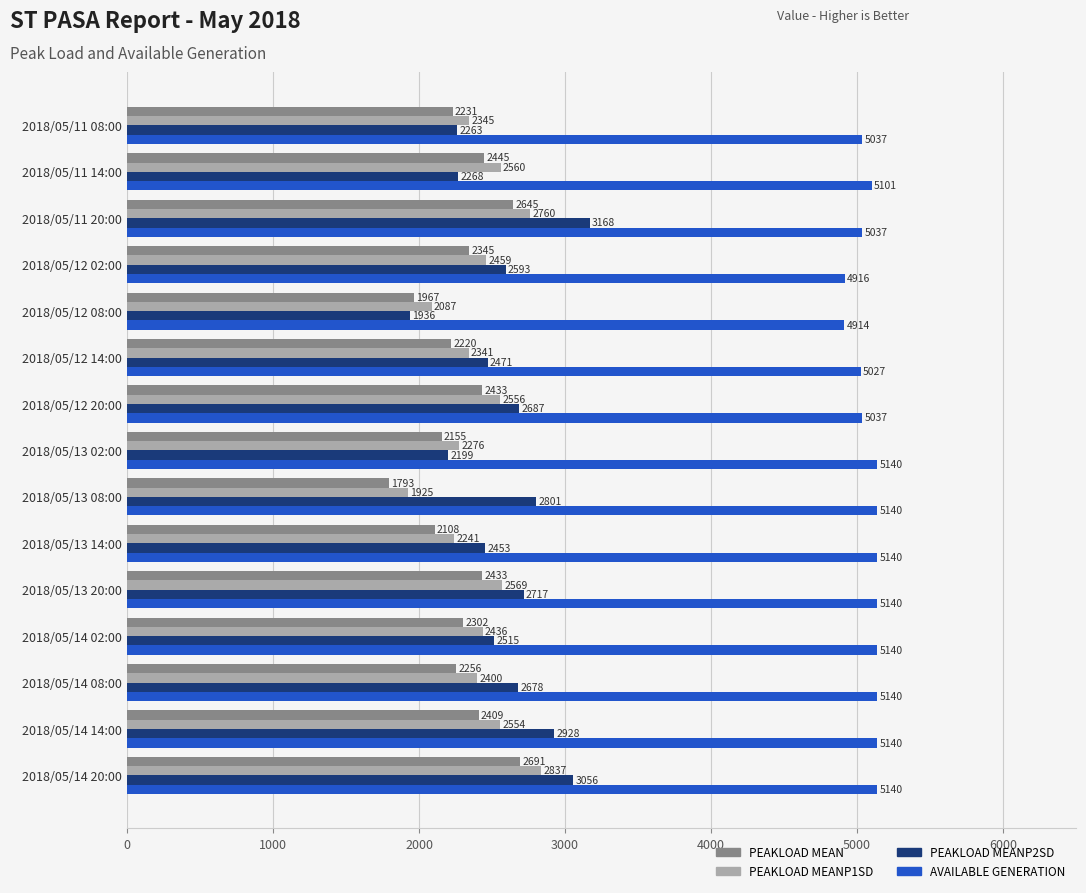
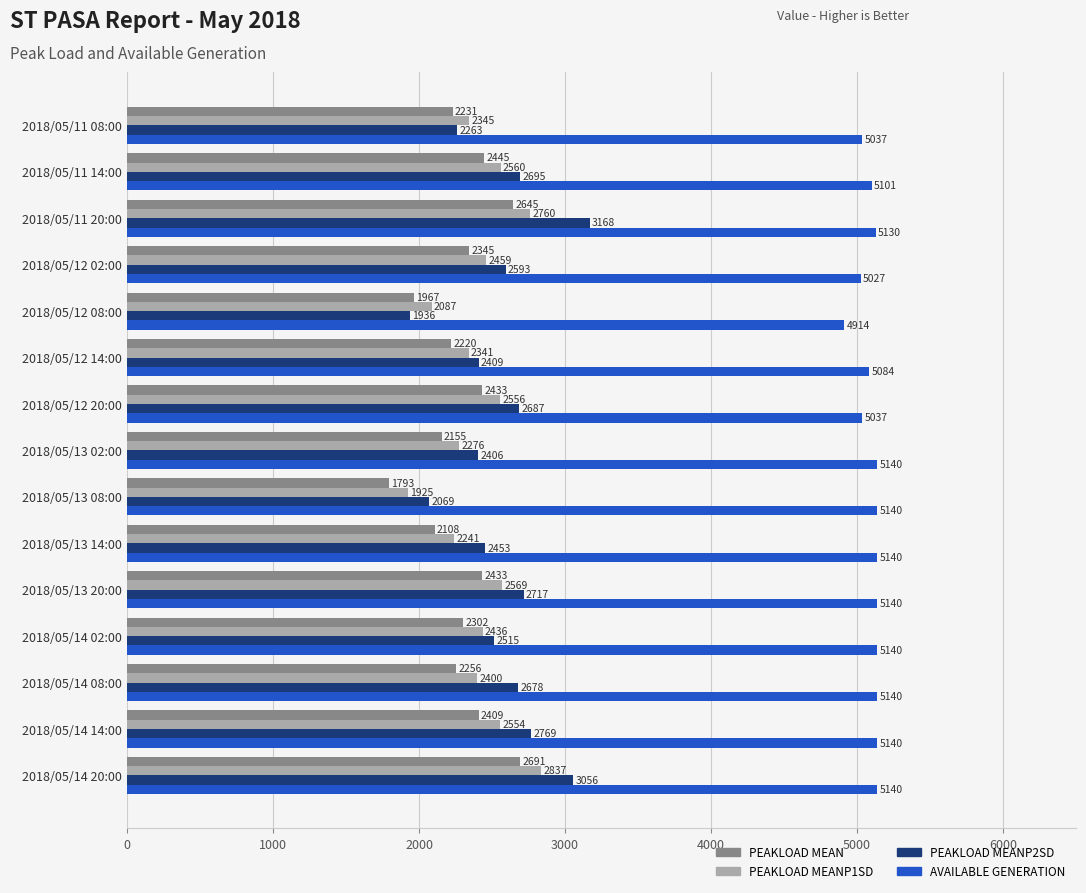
  {
    "PEAKLOAD MEANP2SD": {
      "2018/05/11 08:00": 2263,
-     "2018/05/11 14:00": 2268,
+     "2018/05/11 14:00": 2695,
      "2018/05/11 20:00": 3168,
      "2018/05/12 02:00": 2593,
      "2018/05/12 08:00": 1936,
-     "2018/05/12 14:00": 2471,
+     "2018/05/12 14:00": 2409,
      "2018/05/12 20:00": 2687,
-     "2018/05/13 02:00": 2199,
-     "2018/05/13 08:00": 2801,
+     "2018/05/13 02:00": 2406,
+     "2018/05/13 08:00": 2069,
      "2018/05/13 14:00": 2453,
      "2018/05/13 20:00": 2717,
      "2018/05/14 02:00": 2515,
      "2018/05/14 08:00": 2678,
-     "2018/05/14 14:00": 2928,
+     "2018/05/14 14:00": 2769,
      "2018/05/14 20:00": 3056
    },
    "AVAILABLE GENERATION": {
      "2018/05/11 08:00": 5037,
      "2018/05/11 14:00": 5101,
-     "2018/05/11 20:00": 5037,
-     "2018/05/12 02:00": 4916,
+     "2018/05/11 20:00": 5130,
+     "2018/05/12 02:00": 5027,
      "2018/05/12 08:00": 4914,
-     "2018/05/12 14:00": 5027,
+     "2018/05/12 14:00": 5084,
      "2018/05/12 20:00": 5037,
      "2018/05/13 02:00": 5140,
      "2018/05/13 08:00": 5140,
      "2018/05/13 14:00": 5140,
      "2018/05/13 20:00": 5140,
      "2018/05/14 02:00": 5140,
      "2018/05/14 08:00": 5140,
      "2018/05/14 14:00": 5140,
      "2018/05/14 20:00": 5140
    }
  }
